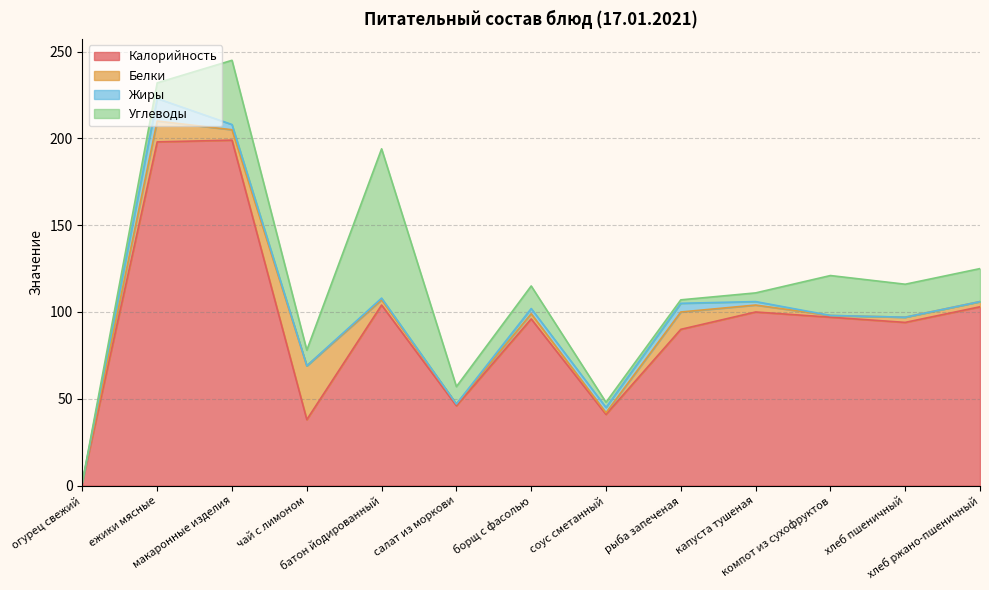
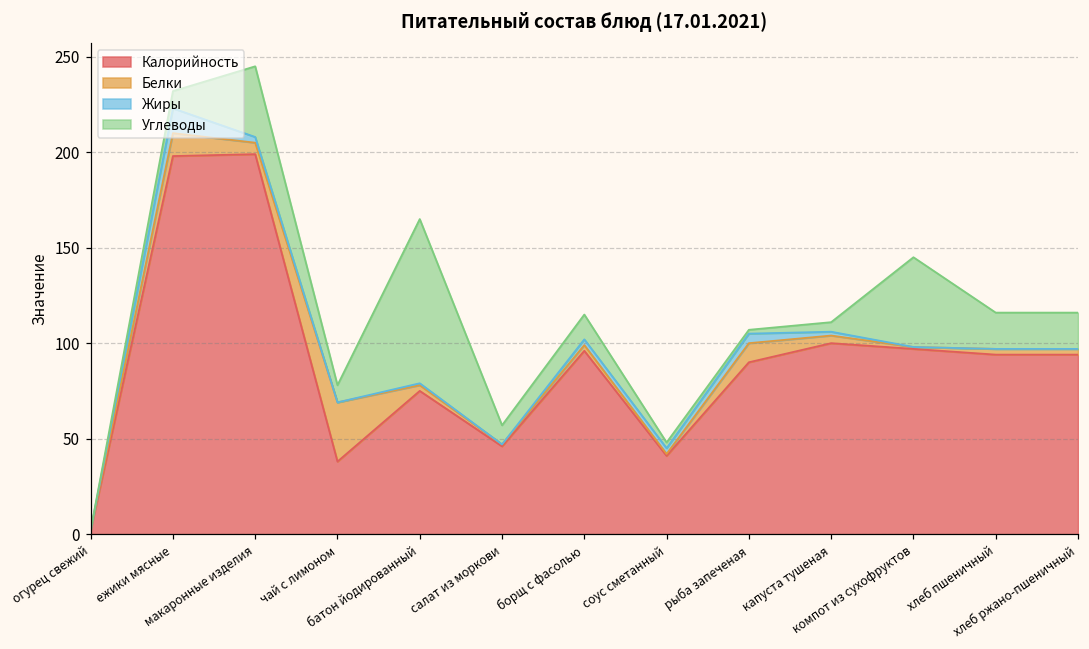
  {
    "Калорийность": {
      "ежики мясные": 198,
      "макаронные изделия": 199,
      "чай с лимоном": 38,
-     "батон йодированный": 104,
+     "батон йодированный": 75,
      "борщ с фасолью": 96,
      "рыба запеченая": 90,
      "капуста тушеная": 100,
      "хлеб пшеничный": 94,
-     "хлеб ржано-пшеничный": 103
+     "хлеб ржано-пшеничный": 94
    },
    "Белки": {
      "макаронные изделия": 6,
      "борщ с фасолью": 3,
      "рыба запеченая": 10,
      "капуста тушеная": 4
    },
    "Жиры": {
      "макаронные изделия": 3,
      "борщ с фасолью": 3,
      "соус сметанный": 3,
      "рыба запеченая": 5,
      "капуста тушеная": 2
    },
    "Углеводы": {
      "макаронные изделия": 37,
      "чай с лимоном": 9,
      "батон йодированный": 86,
      "салат из моркови": 10,
      "борщ с фасолью": 13,
      "соус сметанный": 3,
      "рыба запеченая": 2,
      "капуста тушеная": 5,
-     "компот из сухофруктов": 23,
+     "компот из сухофруктов": 47,
      "хлеб пшеничный": 19,
      "хлеб ржано-пшеничный": 19
    }
  }
